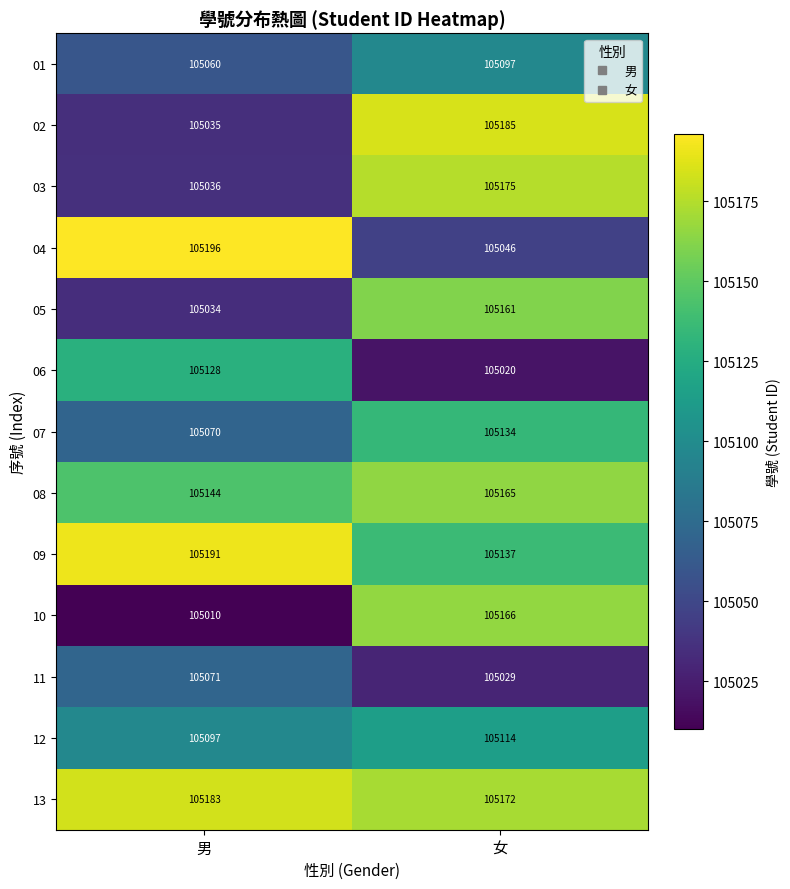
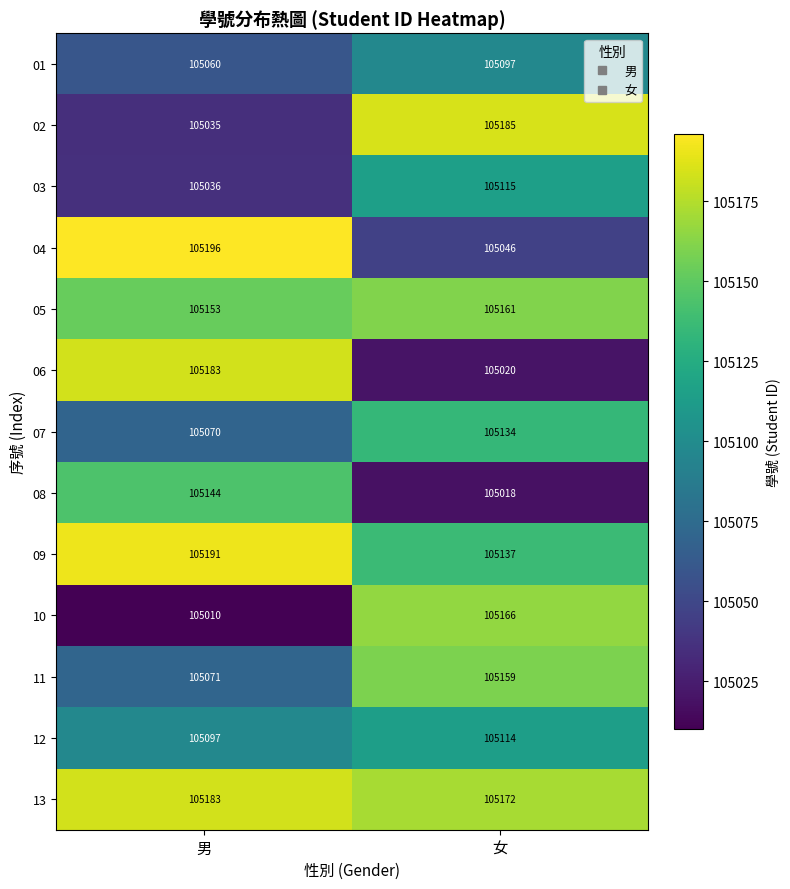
  {
    "01": {
      "男": 105060,
      "女": 105097
    },
    "02": {
      "男": 105035,
      "女": 105185
    },
    "03": {
      "男": 105036,
-     "女": 105175
+     "女": 105115
    },
    "04": {
      "男": 105196,
      "女": 105046
    },
    "05": {
-     "男": 105034,
+     "男": 105153,
      "女": 105161
    },
    "06": {
-     "男": 105128,
+     "男": 105183,
      "女": 105020
    },
    "07": {
      "男": 105070,
      "女": 105134
    },
    "08": {
      "男": 105144,
-     "女": 105165
+     "女": 105018
    },
    "09": {
      "男": 105191,
      "女": 105137
    },
    "10": {
      "男": 105010,
      "女": 105166
    },
    "11": {
      "男": 105071,
-     "女": 105029
+     "女": 105159
    },
    "12": {
      "男": 105097,
      "女": 105114
    },
    "13": {
      "男": 105183,
      "女": 105172
    }
  }
